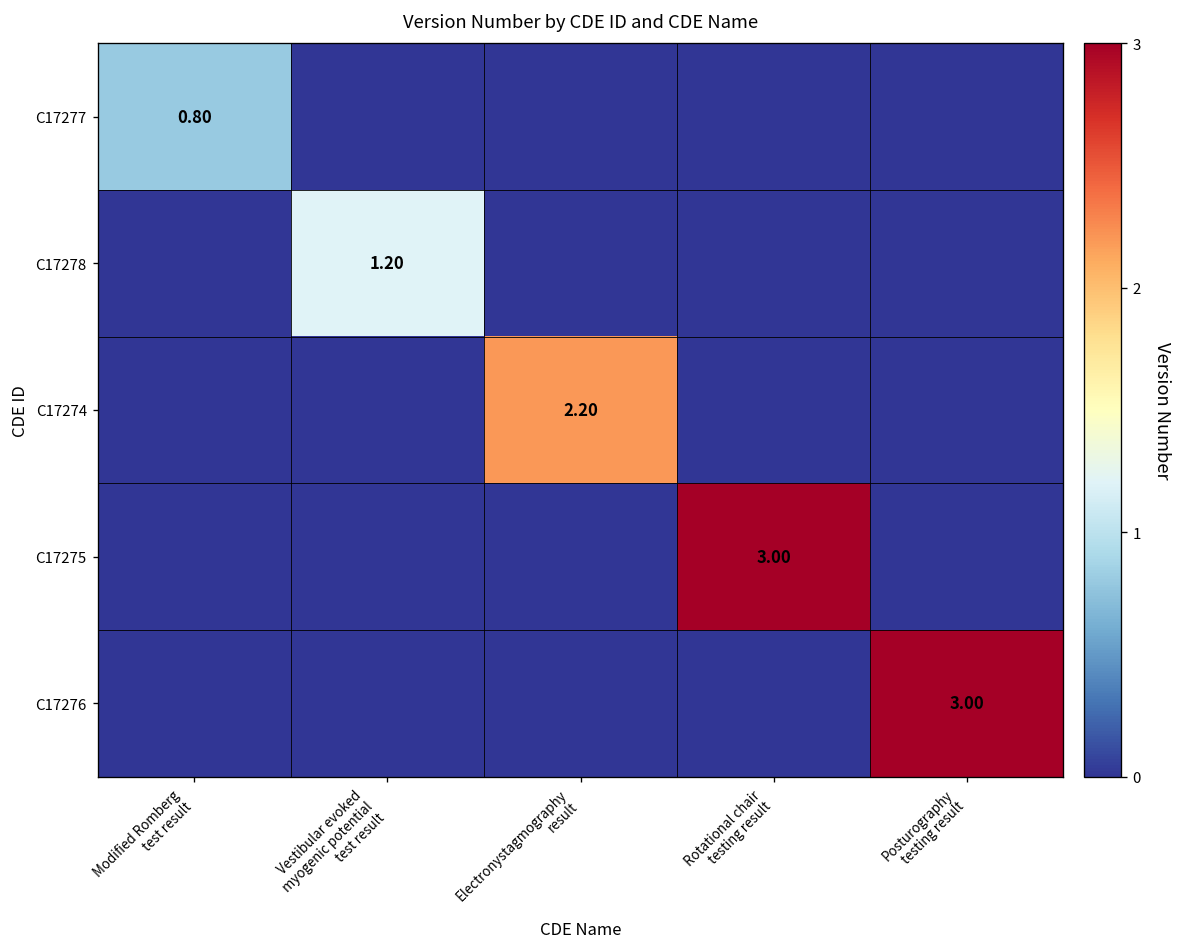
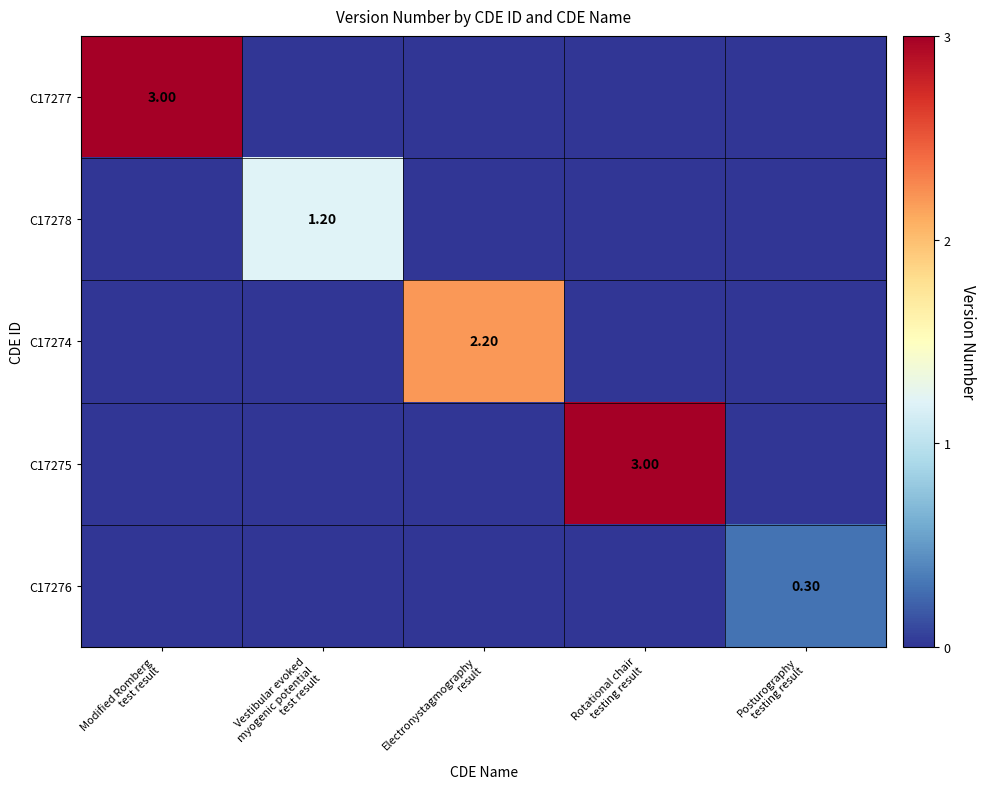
  {
    "C17277": {
-     "Modified Romberg test result": 0.80
+     "Modified Romberg test result": 3.00
    },
    "C17278": {
      "Vestibular evoked myogenic potential test result": 1.20
    },
    "C17274": {
      "Electronystagmography result": 2.20
    },
    "C17275": {
      "Rotational chair testing result": 3.00
    },
    "C17276": {
-     "Posturography testing result": 3.00
+     "Posturography testing result": 0.30
    }
  }
